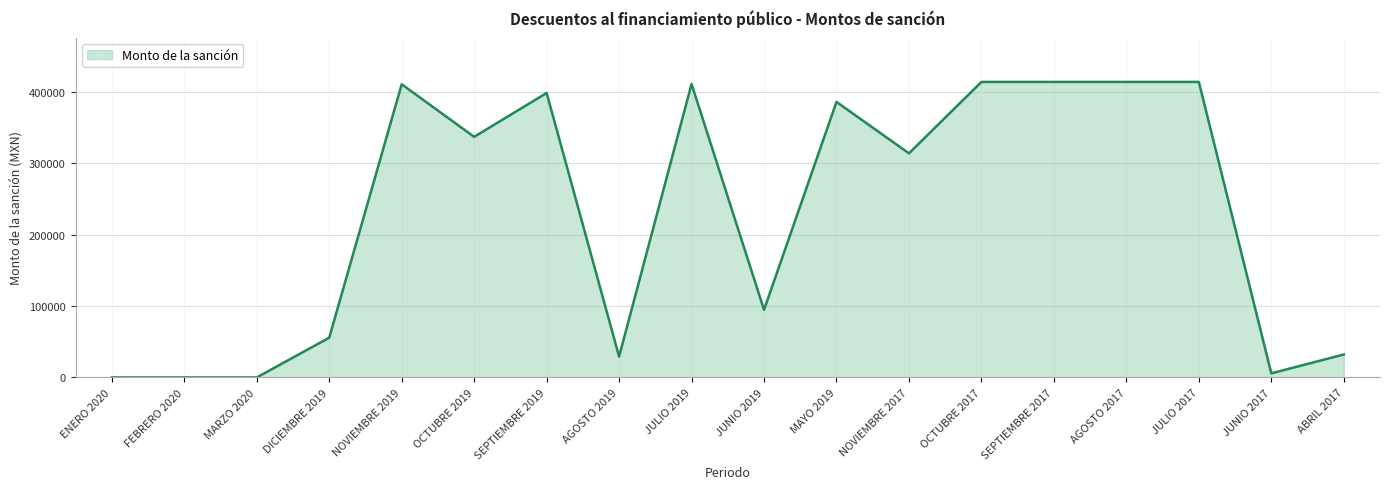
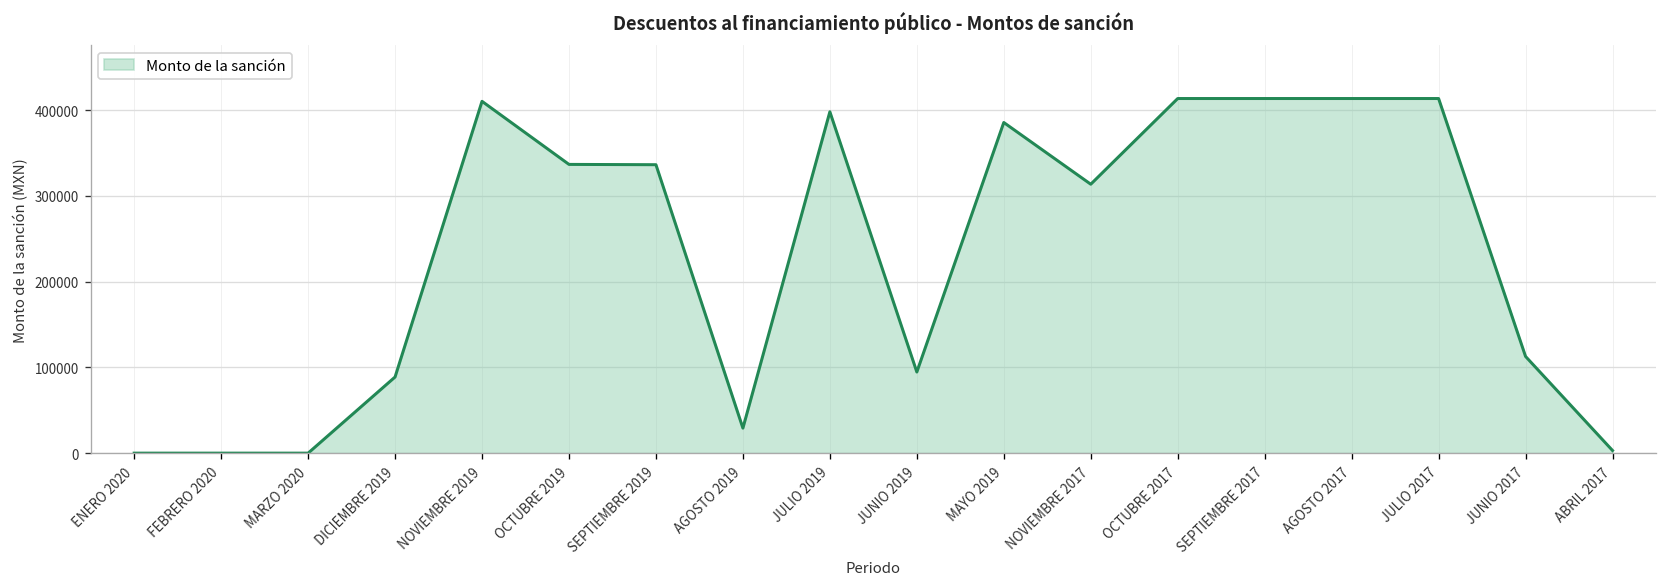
  {
    "ENERO 2020": 0,
    "FEBRERO 2020": 0,
    "MARZO 2020": 0,
-   "DICIEMBRE 2019": 60000,
+   "DICIEMBRE 2019": 90000,
    "NOVIEMBRE 2019": 410000,
    "OCTUBRE 2019": 340000,
-   "SEPTIEMBRE 2019": 400000,
+   "SEPTIEMBRE 2019": 340000,
    "AGOSTO 2019": 30000,
-   "JULIO 2019": 410000,
+   "JULIO 2019": 400000,
    "JUNIO 2019": 90000,
    "MAYO 2019": 390000,
    "NOVIEMBRE 2017": 310000,
    "OCTUBRE 2017": 410000,
    "SEPTIEMBRE 2017": 410000,
    "AGOSTO 2017": 410000,
    "JULIO 2017": 410000,
-   "JUNIO 2017": 10000,
-   "ABRIL 2017": 30000
+   "JUNIO 2017": 110000,
+   "ABRIL 2017": 0
  }
